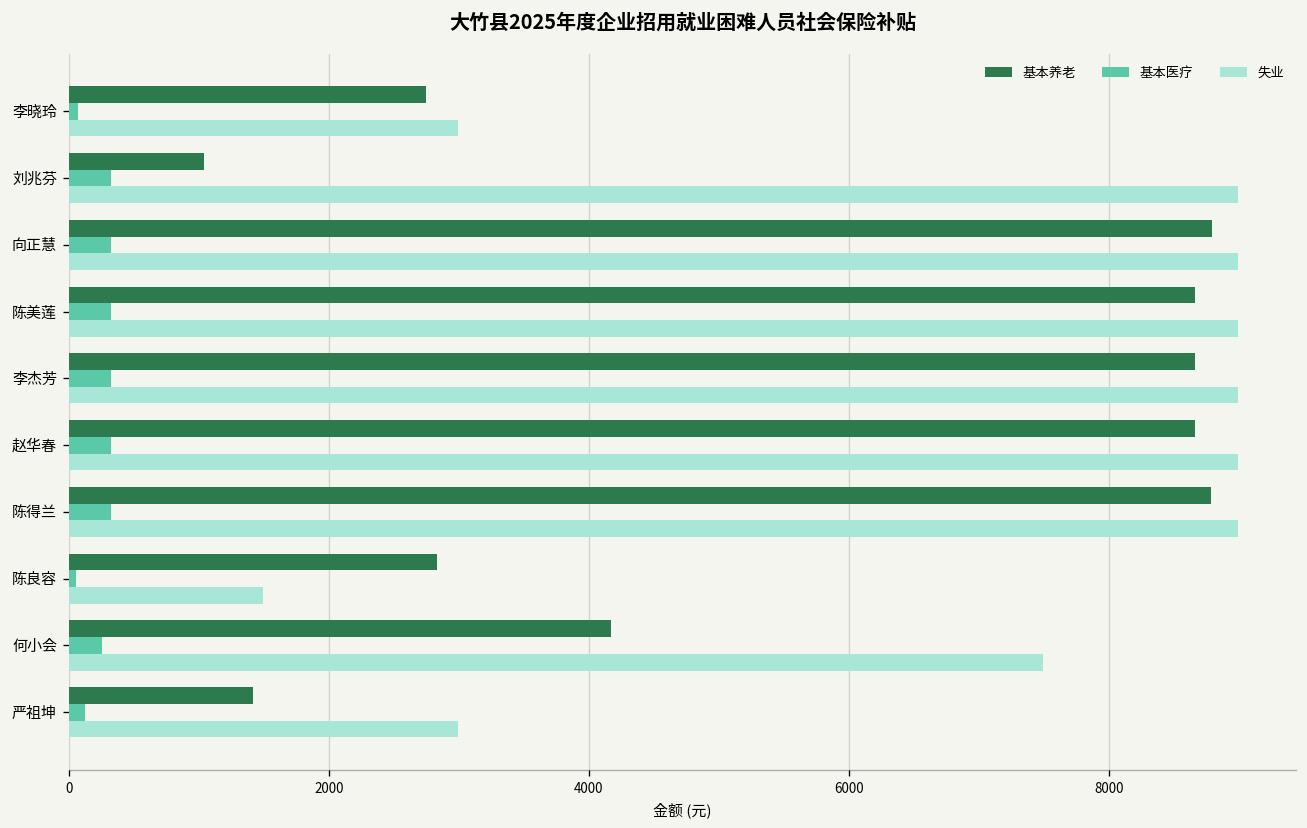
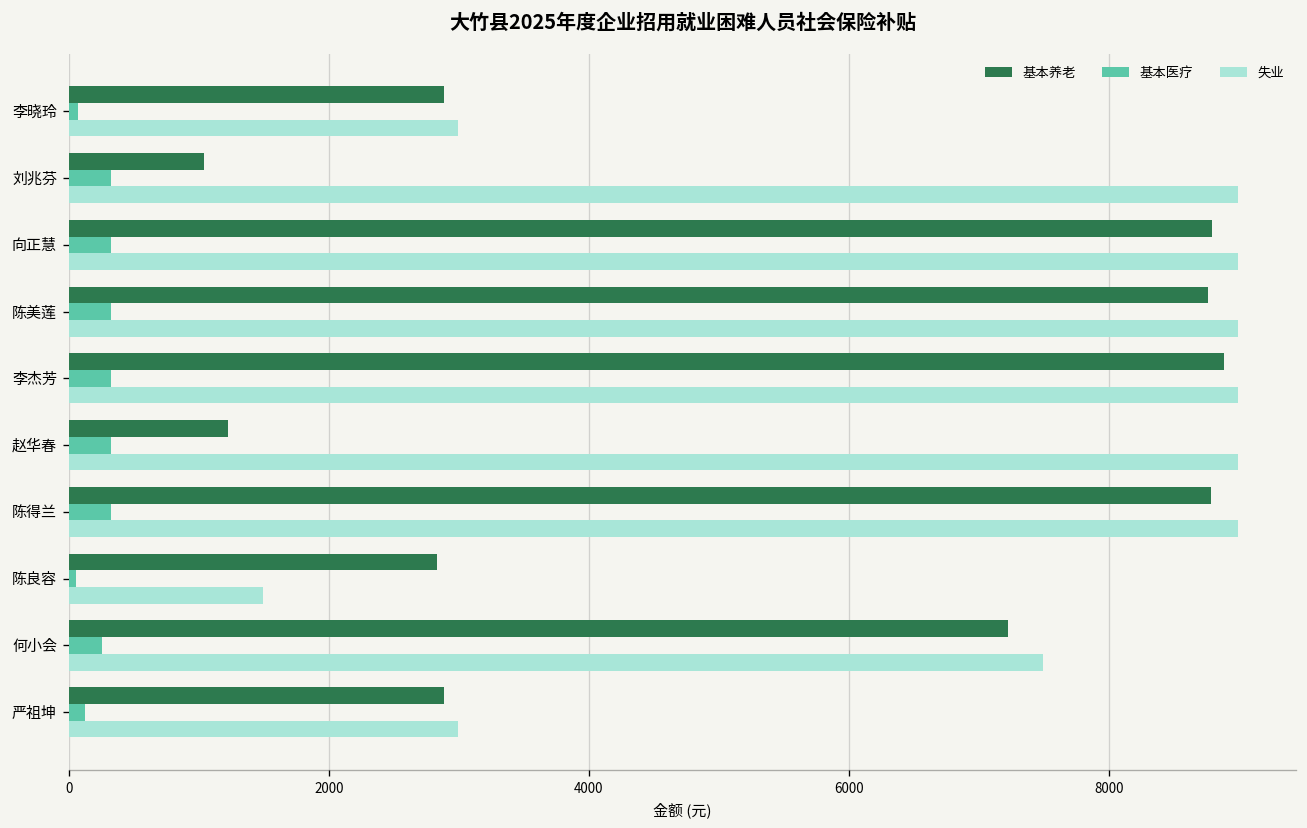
  {
    "基本养老": {
-     "李晓玲": 2750,
+     "李晓玲": 2890,
      "刘兆芬": 1040,
      "向正慧": 8790,
-     "陈美莲": 8660,
-     "李杰芳": 8660,
-     "赵华春": 8660,
+     "陈美莲": 8760,
+     "李杰芳": 8880,
+     "赵华春": 1230,
      "陈得兰": 8780,
      "陈良容": 2830,
-     "何小会": 4170,
-     "严祖坤": 1420
+     "何小会": 7220,
+     "严祖坤": 2890
    },
    "基本医疗": {
      "李晓玲": 70,
      "刘兆芬": 320,
      "向正慧": 320,
      "陈美莲": 320,
      "李杰芳": 320,
      "赵华春": 320,
      "陈得兰": 320,
      "陈良容": 50,
      "何小会": 250,
      "严祖坤": 130
    },
    "失业": {
      "李晓玲": 3000,
      "刘兆芬": 8990,
      "向正慧": 8990,
      "陈美莲": 8990,
      "李杰芳": 8990,
      "赵华春": 8990,
      "陈得兰": 8990,
      "陈良容": 1500,
      "何小会": 7490,
      "严祖坤": 3000
    }
  }
